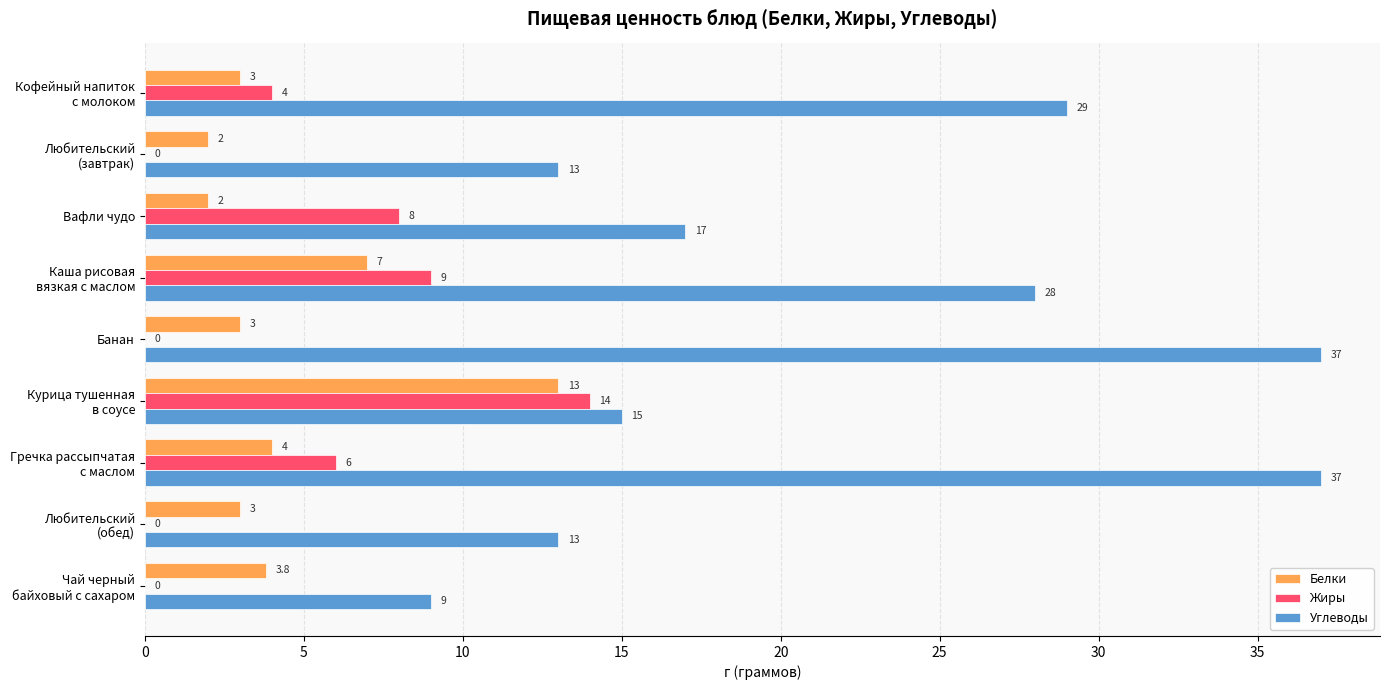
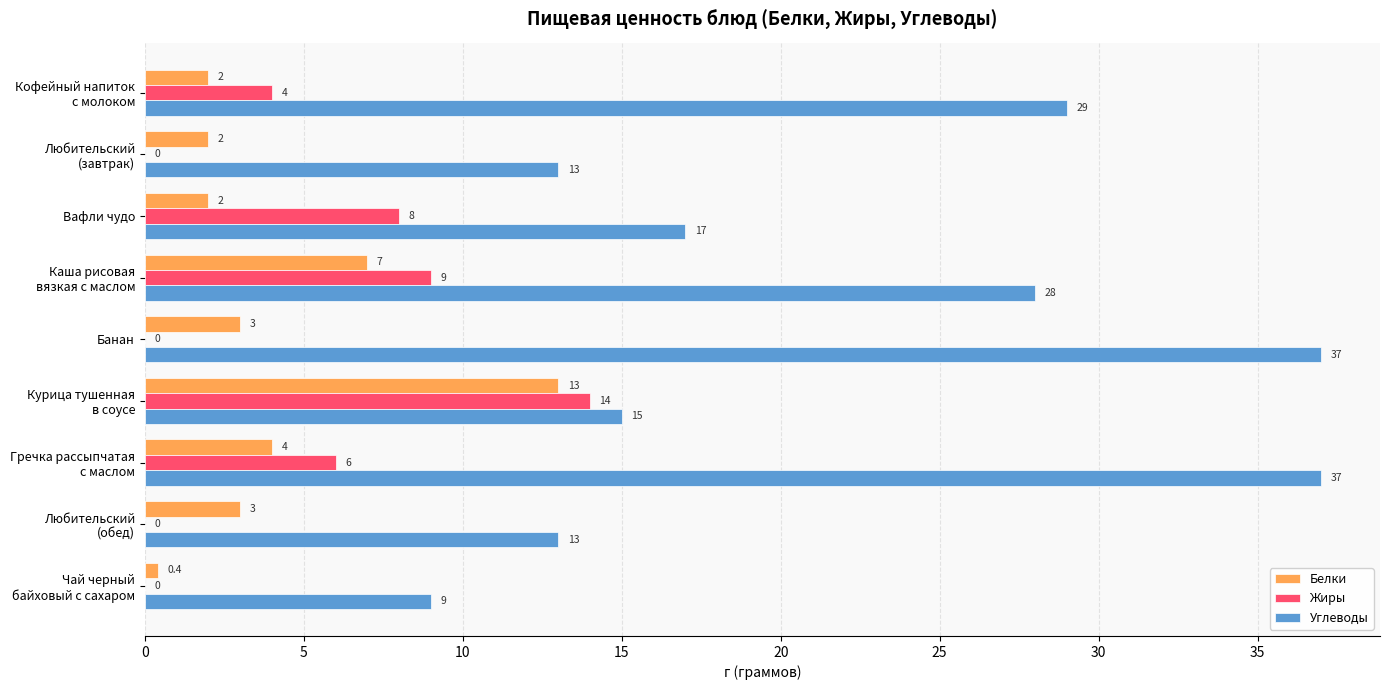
  {
    "Белки": {
-     "Кофейный напиток с молоком": 3,
+     "Кофейный напиток с молоком": 2,
      "Любительский (завтрак)": 2,
      "Вафли чудо": 2,
      "Каша рисовая вязкая с маслом": 7,
      "Банан": 3,
      "Курица тушенная в соусе": 13,
      "Гречка рассыпчатая с маслом": 4,
      "Любительский (обед)": 3,
-     "Чай черный байховый с сахаром": 3.8
+     "Чай черный байховый с сахаром": 0.4
    },
    "Жиры": {
      "Кофейный напиток с молоком": 4,
      "Любительский (завтрак)": 0,
      "Вафли чудо": 8,
      "Каша рисовая вязкая с маслом": 9,
      "Банан": 0,
      "Курица тушенная в соусе": 14,
      "Гречка рассыпчатая с маслом": 6,
      "Любительский (обед)": 0,
      "Чай черный байховый с сахаром": 0
    },
    "Углеводы": {
      "Кофейный напиток с молоком": 29,
      "Любительский (завтрак)": 13,
      "Вафли чудо": 17,
      "Каша рисовая вязкая с маслом": 28,
      "Банан": 37,
      "Курица тушенная в соусе": 15,
      "Гречка рассыпчатая с маслом": 37,
      "Любительский (обед)": 13,
      "Чай черный байховый с сахаром": 9
    }
  }
